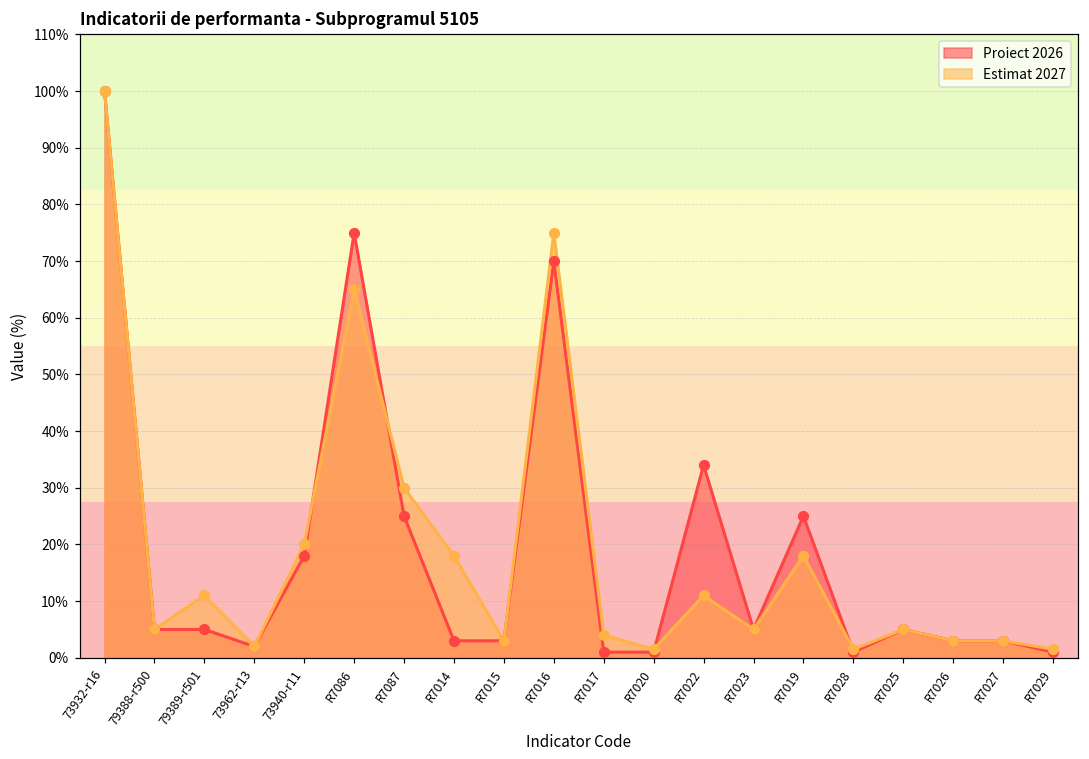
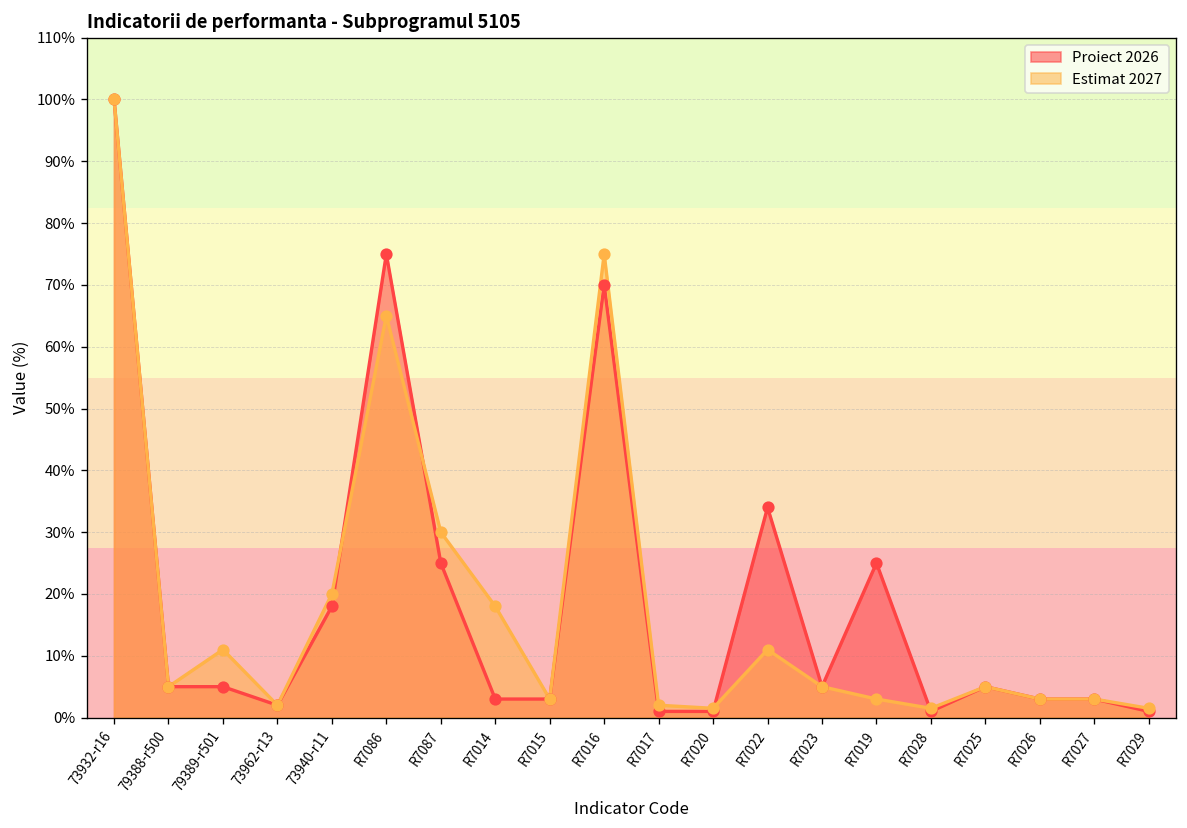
  {
    "Proiect 2026": {
      "79389-r501": "5%",
      "73940-r11": "18%",
      "R7086": "75%",
      "R7087": "25%",
      "R7014": "3%",
      "R7016": "70%",
      "R7017": "1%",
      "R7022": "34%",
      "R7019": "25%"
    },
    "Estimat 2027": {
      "79389-r501": "11%",
      "73940-r11": "20%",
      "R7086": "65%",
      "R7087": "30%",
      "R7014": "18%",
      "R7016": "75%",
-     "R7017": "4%",
+     "R7017": "2%",
      "R7022": "11%",
-     "R7019": "18%"
+     "R7019": "3%"
    }
  }
